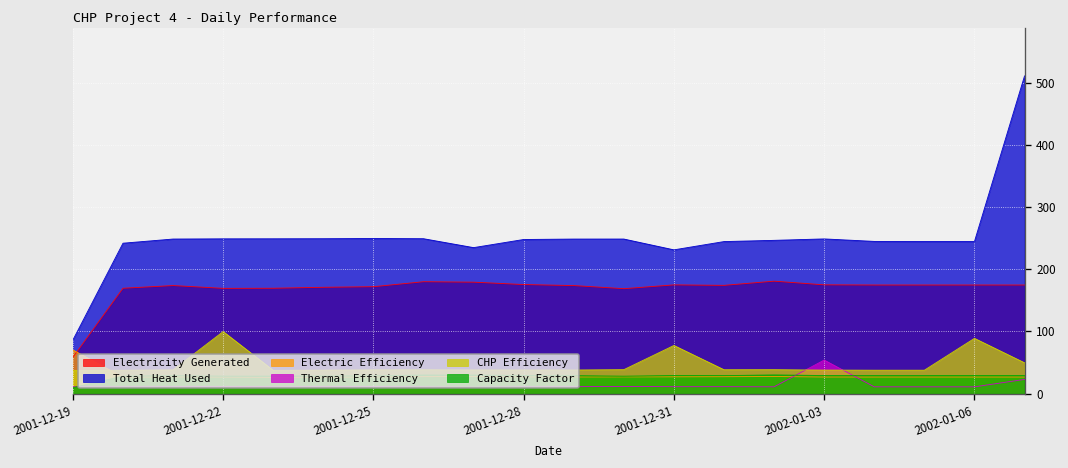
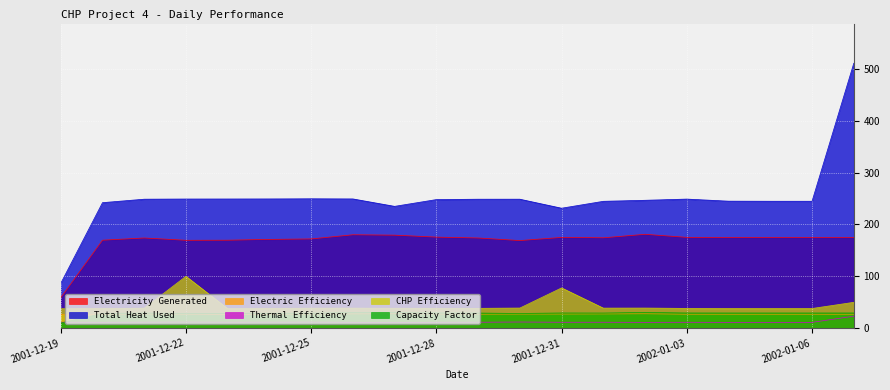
  {
    "Electricity Generated": {
      "2001-12-19": 60,
      "2001-12-22": 170,
      "2001-12-25": 170,
      "2001-12-28": 180,
      "2001-12-31": 170,
      "2002-01-03": 170,
      "2002-01-06": 170
    },
    "Total Heat Used": {
      "2001-12-19": 90,
      "2001-12-22": 250,
      "2001-12-25": 250,
      "2001-12-28": 250,
      "2001-12-31": 230,
      "2002-01-03": 250,
      "2002-01-06": 240
    },
    "Electric Efficiency": {
-     "2001-12-19": 70
+     "2001-12-19": 30
    },
    "Thermal Efficiency": {
      "2001-12-31": 10,
-     "2002-01-03": 50,
+     "2002-01-03": 10,
      "2002-01-06": 10
    },
    "CHP Efficiency": {
      "2001-12-19": 40,
      "2001-12-22": 100,
      "2001-12-31": 80,
      "2002-01-03": 40,
-     "2002-01-06": 90
+     "2002-01-06": 40
    }
  }
